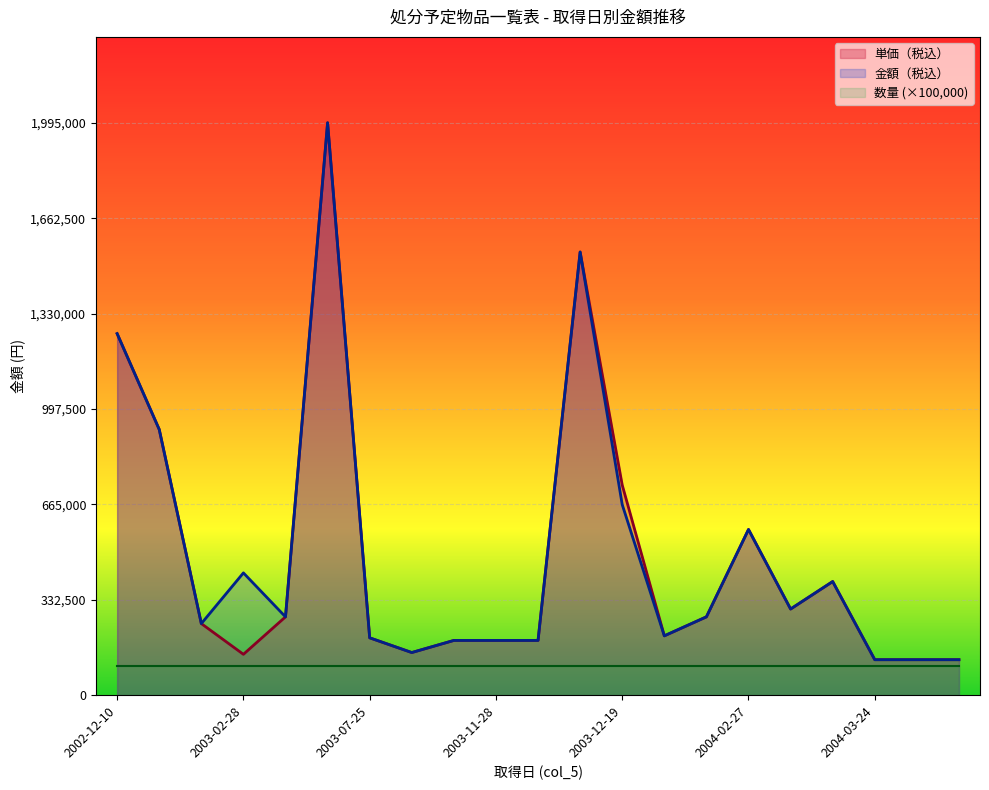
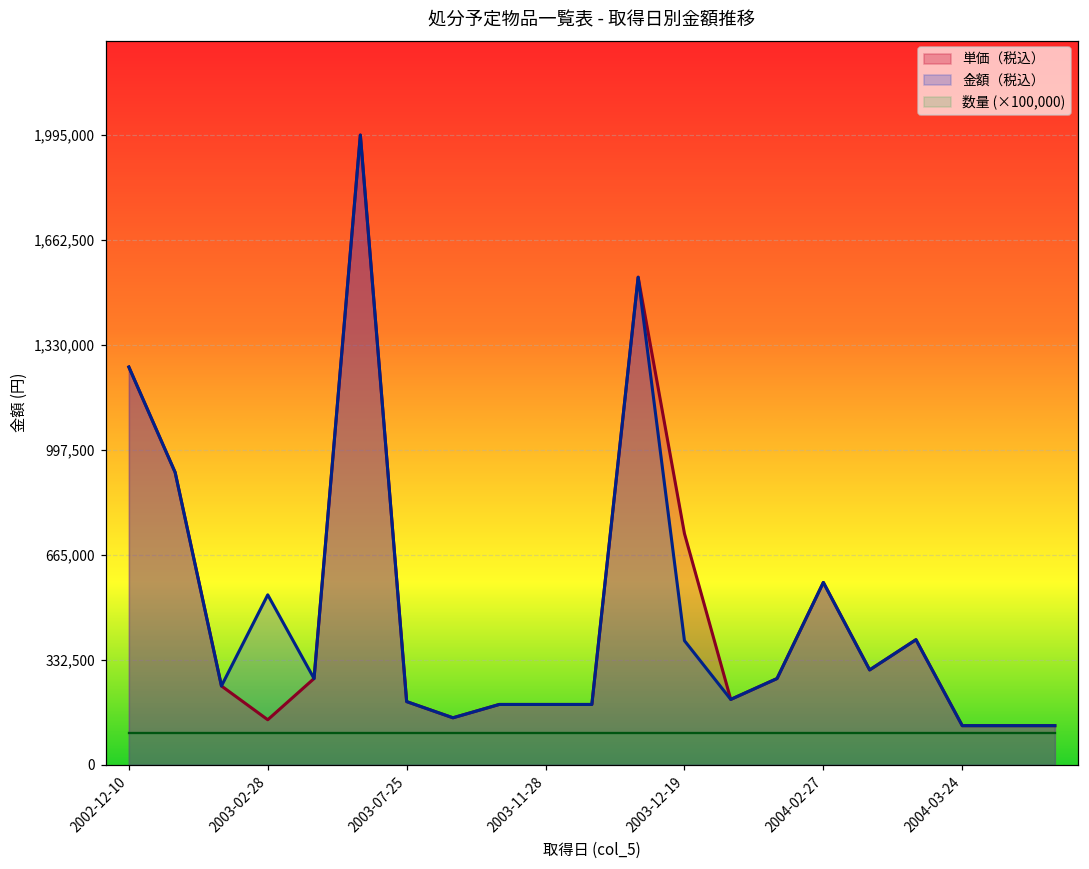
  {
    "単価（税込）": {
      "2003-02-28": "140,000",
      "2003-12-19": "730,000"
    },
    "金額（税込）": {
-     "2003-02-28": "430,000",
-     "2003-12-19": "660,000"
+     "2003-02-28": "540,000",
+     "2003-12-19": "390,000"
    },
    "数量 (×100,000)": {
      "2002-12-10": "100,000",
      "2003-02-28": "100,000",
      "2003-07-25": "100,000",
      "2003-12-19": "100,000"
    }
  }
